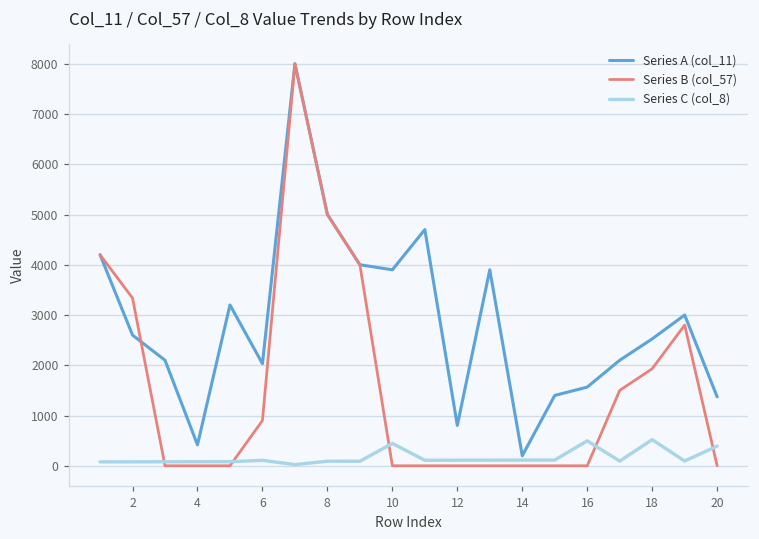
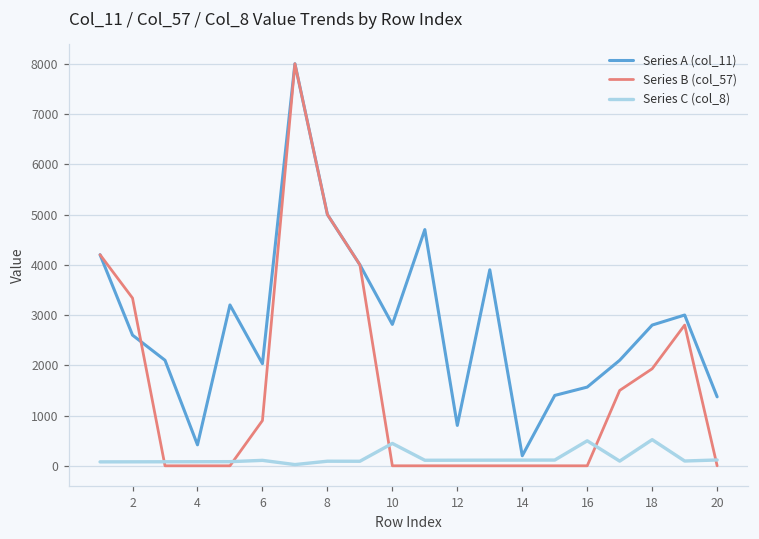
  {
    "Series A (col_11)": {
      "2": 2600,
      "4": 400,
      "6": 2000,
-     "10": 3900,
+     "10": 2800,
      "12": 800,
      "14": 200,
      "16": 1600,
-     "18": 2500,
+     "18": 2800,
      "20": 1400
    },
    "Series B (col_57)": {
      "2": 3300,
      "4": 0,
      "6": 900,
      "10": 0,
      "12": 0,
      "14": 0,
      "16": 0,
      "18": 1900,
      "20": 0
    },
    "Series C (col_8)": {
      "2": 100,
      "4": 100,
      "6": 100,
      "8": 100,
      "10": 400,
      "12": 100,
      "14": 100,
      "16": 500,
      "18": 500,
-     "20": 400
+     "20": 100
    }
  }
